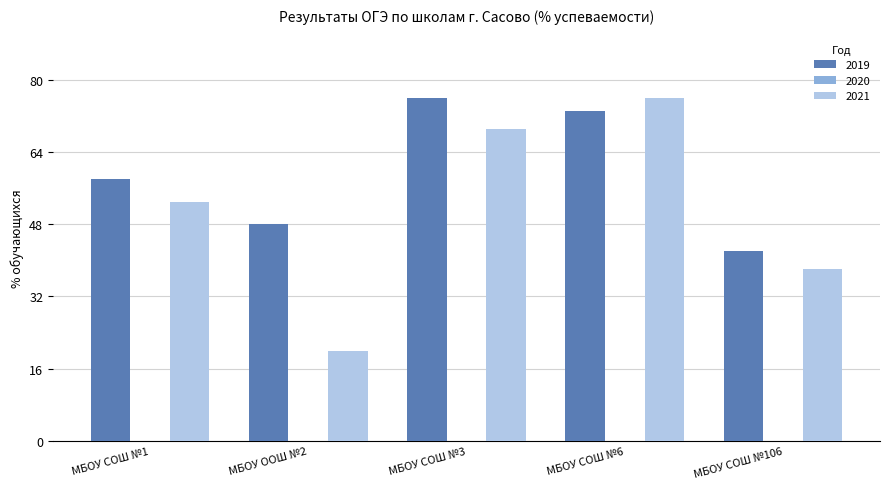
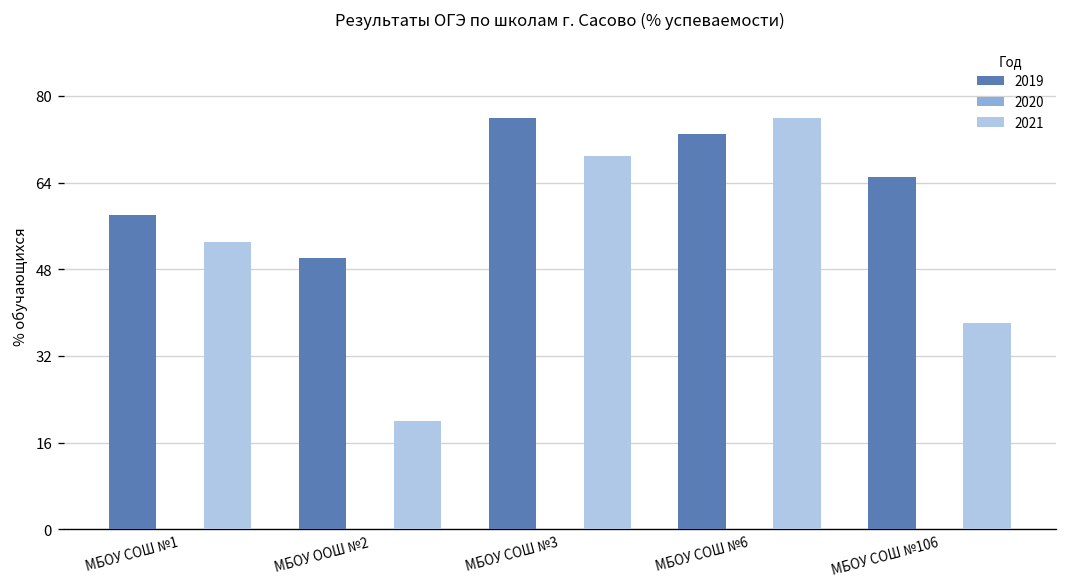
  {
    "2019": {
      "МБОУ СОШ №1": 58,
-     "МБОУ ООШ №2": 48,
+     "МБОУ ООШ №2": 50,
      "МБОУ СОШ №3": 76,
      "МБОУ СОШ №6": 73,
-     "МБОУ СОШ №106": 42
+     "МБОУ СОШ №106": 65
    }
  }
